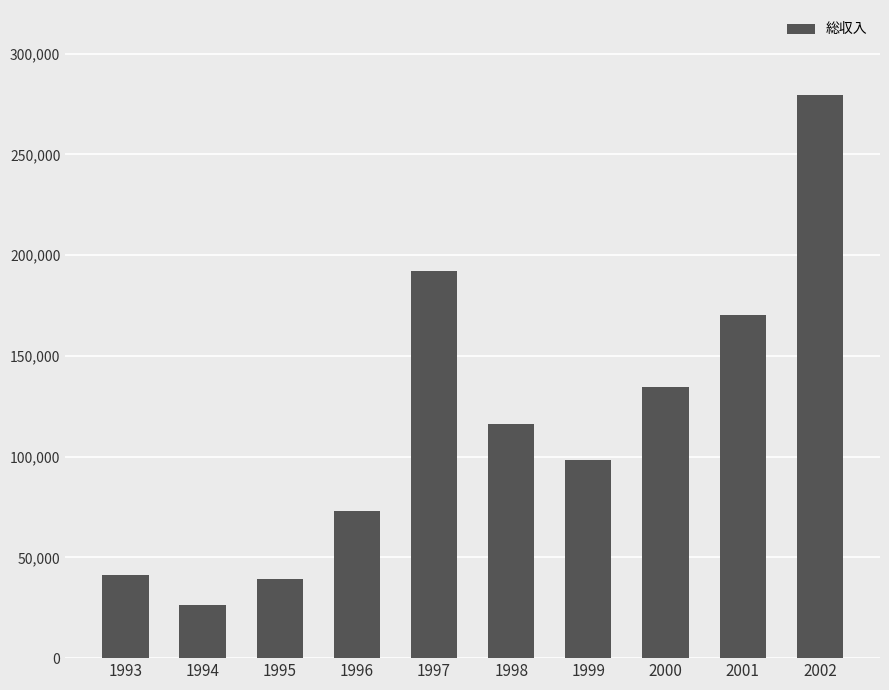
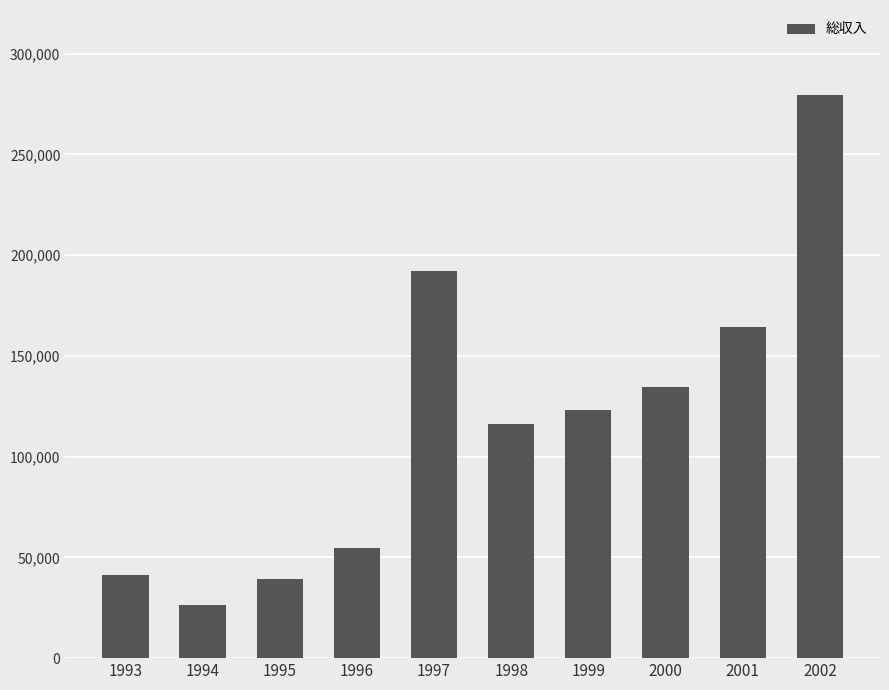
  {
    "1993": "41,000",
    "1994": "26,000",
    "1995": "39,000",
-   "1996": "73,000",
+   "1996": "55,000",
    "1997": "192,000",
    "1998": "116,000",
-   "1999": "98,000",
+   "1999": "123,000",
    "2000": "134,000",
-   "2001": "170,000",
+   "2001": "164,000",
    "2002": "280,000"
  }
